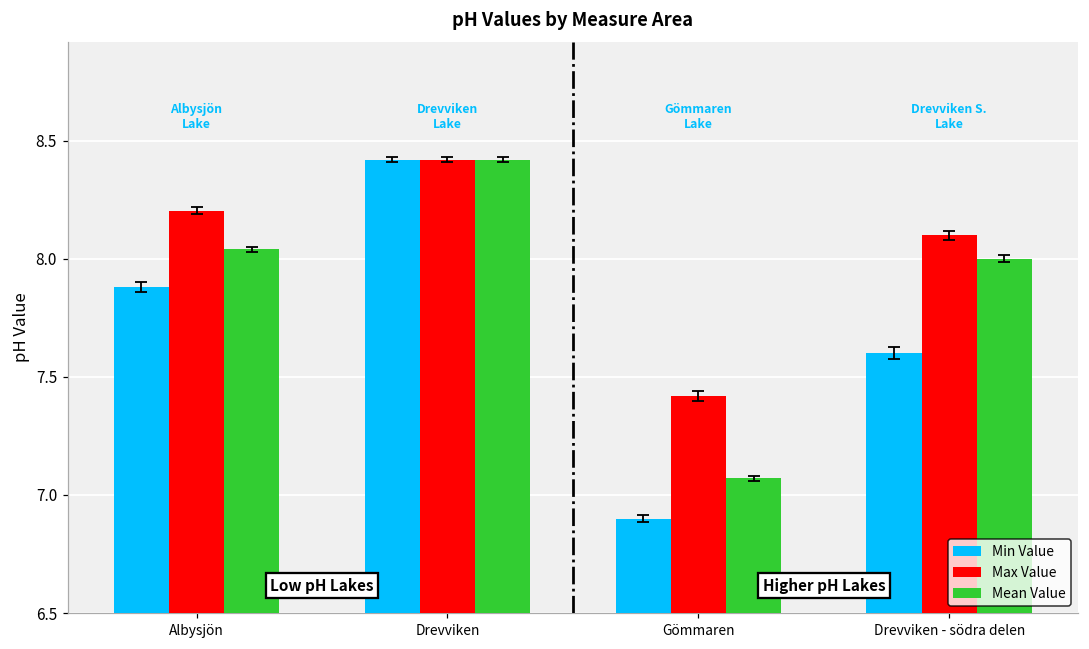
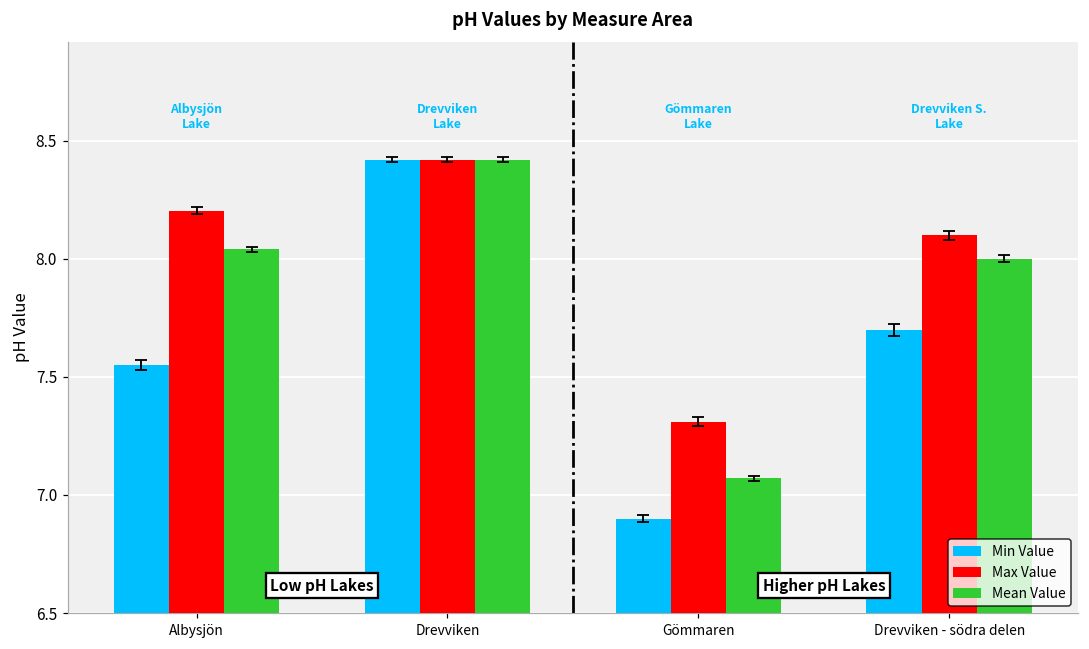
  {
    "Min Value": {
-     "Albysjön": 7.88,
+     "Albysjön": 7.55,
      "Drevviken": 8.42,
      "Gömmaren": 6.90,
-     "Drevviken - södra delen": 7.6
+     "Drevviken - södra delen": 7.7
    },
    "Max Value": {
      "Albysjön": 8.20,
      "Drevviken": 8.42,
-     "Gömmaren": 7.42,
+     "Gömmaren": 7.31,
      "Drevviken - södra delen": 8.10
    },
    "Mean Value": {
      "Albysjön": 8.04,
      "Drevviken": 8.42,
      "Gömmaren": 7.07,
      "Drevviken - södra delen": 8.00
    }
  }
